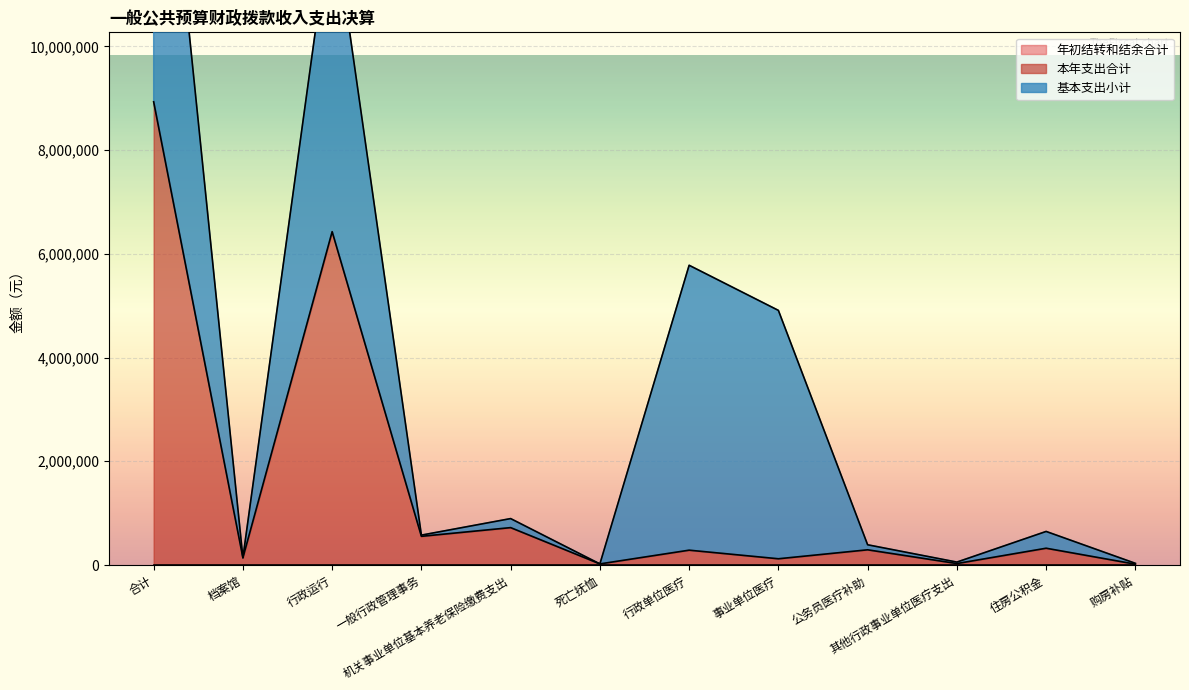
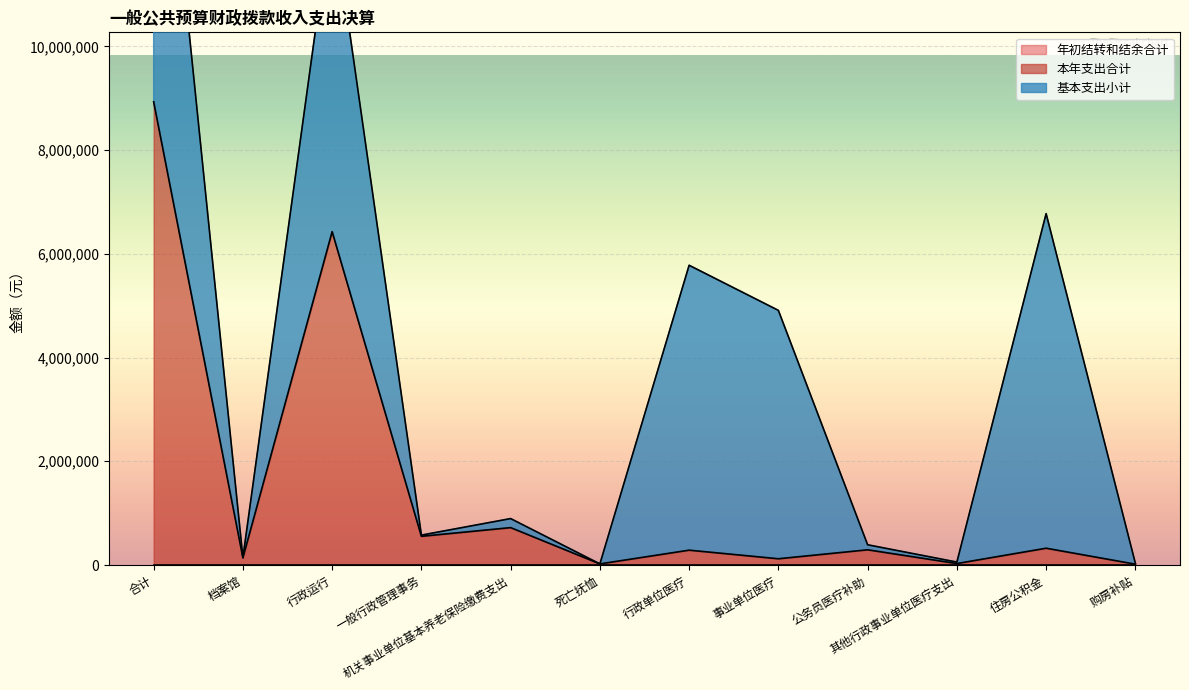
  {
    "基本支出小计": {
      "机关事业单位基本养老保险缴费支出": "200,000",
      "行政单位医疗": "5,500,000",
      "事业单位医疗": "4,800,000",
      "公务员医疗补助": "100,000",
-     "住房公积金": "300,000"
+     "住房公积金": "6,500,000"
    }
  }
